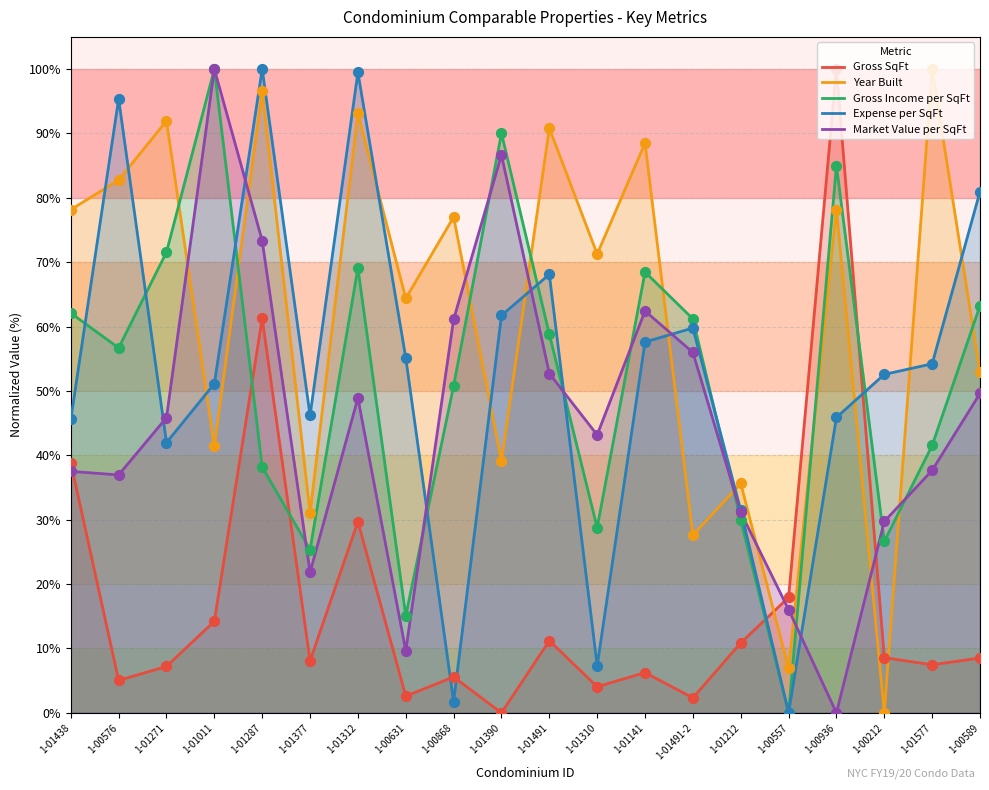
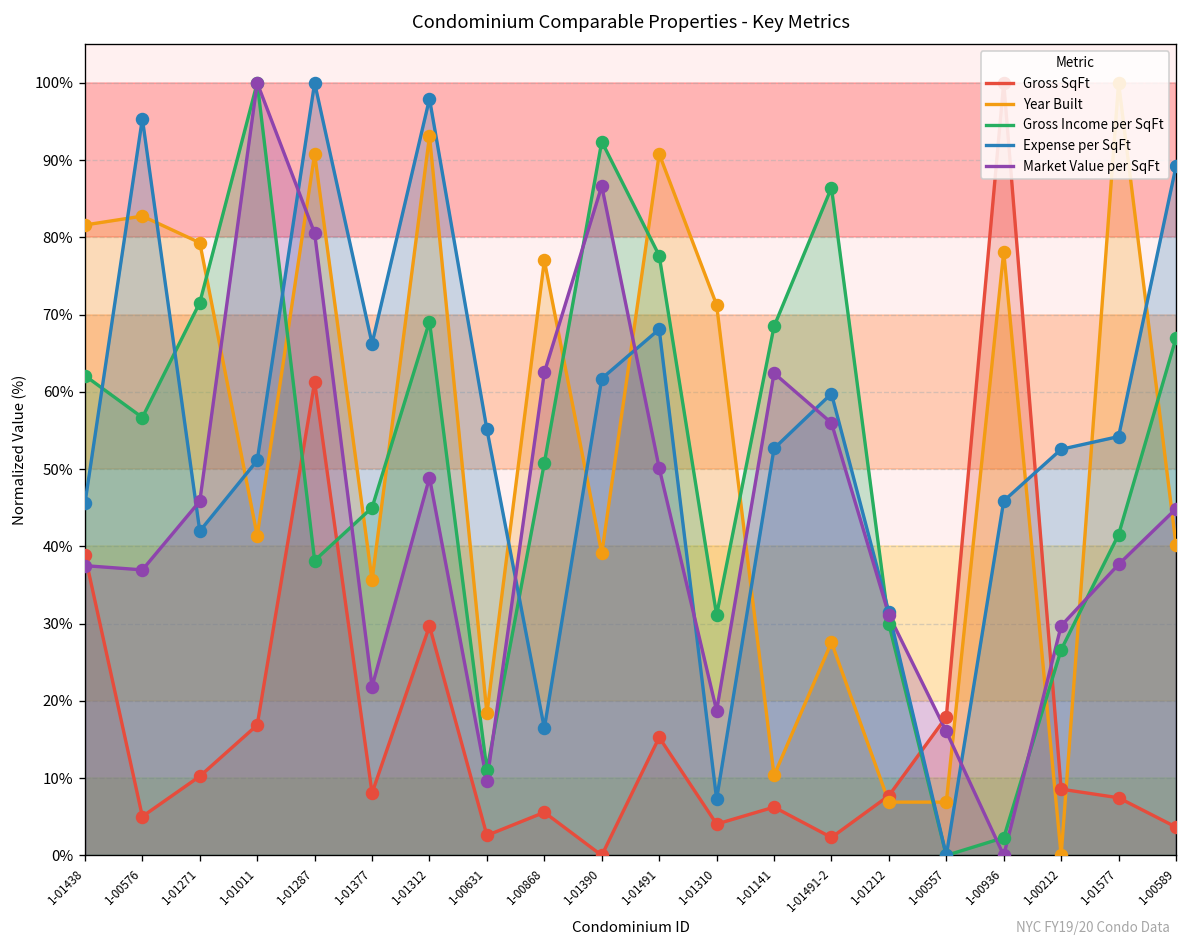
  {
    "Gross SqFt": {
      "1-01438": "39%",
      "1-00576": "5%",
-     "1-01271": "7%",
-     "1-01011": "14%",
+     "1-01271": "10%",
+     "1-01011": "17%",
      "1-01287": "61%",
      "1-01377": "8%",
      "1-01312": "30%",
      "1-00631": "3%",
      "1-00868": "6%",
      "1-01390": "0%",
-     "1-01491": "11%",
+     "1-01491": "15%",
      "1-01310": "4%",
      "1-01141": "6%",
      "1-01491-2": "2%",
-     "1-01212": "11%",
+     "1-01212": "8%",
      "1-00557": "18%",
      "1-00212": "9%",
      "1-01577": "7%",
-     "1-00589": "9%"
+     "1-00589": "4%"
    },
    "Year Built": {
-     "1-01438": "78%",
+     "1-01438": "82%",
      "1-00576": "83%",
-     "1-01271": "92%",
+     "1-01271": "79%",
      "1-01011": "41%",
-     "1-01287": "97%",
-     "1-01377": "31%",
+     "1-01287": "91%",
+     "1-01377": "36%",
      "1-01312": "93%",
-     "1-00631": "64%",
+     "1-00631": "18%",
      "1-00868": "77%",
      "1-01390": "39%",
      "1-01491": "91%",
      "1-01310": "71%",
-     "1-01141": "89%",
+     "1-01141": "10%",
      "1-01491-2": "28%",
-     "1-01212": "36%",
+     "1-01212": "7%",
      "1-00557": "7%",
      "1-00936": "78%",
      "1-00212": "0%",
-     "1-00589": "53%"
+     "1-00589": "40%"
    },
    "Gross Income per SqFt": {
      "1-01438": "62%",
      "1-00576": "57%",
      "1-01271": "72%",
      "1-01287": "38%",
-     "1-01377": "25%",
+     "1-01377": "45%",
      "1-01312": "69%",
-     "1-00631": "15%",
+     "1-00631": "11%",
      "1-00868": "51%",
-     "1-01390": "90%",
-     "1-01491": "59%",
-     "1-01310": "29%",
+     "1-01390": "92%",
+     "1-01491": "78%",
+     "1-01310": "31%",
      "1-01141": "68%",
-     "1-01491-2": "61%",
+     "1-01491-2": "86%",
      "1-01212": "30%",
-     "1-00936": "85%",
+     "1-00936": "2%",
      "1-00212": "27%",
      "1-01577": "42%",
-     "1-00589": "63%"
+     "1-00589": "67%"
    },
    "Expense per SqFt": {
      "1-01438": "46%",
      "1-00576": "95%",
      "1-01271": "42%",
      "1-01011": "51%",
      "1-01287": "100%",
-     "1-01377": "46%",
-     "1-01312": "99%",
+     "1-01377": "66%",
+     "1-01312": "98%",
      "1-00631": "55%",
-     "1-00868": "2%",
+     "1-00868": "16%",
      "1-01390": "62%",
      "1-01491": "68%",
      "1-01310": "7%",
-     "1-01141": "58%",
+     "1-01141": "53%",
      "1-01491-2": "60%",
      "1-00936": "46%",
      "1-00212": "53%",
      "1-01577": "54%",
-     "1-00589": "81%"
+     "1-00589": "89%"
    },
    "Market Value per SqFt": {
      "1-01438": "38%",
      "1-00576": "37%",
      "1-01271": "46%",
-     "1-01287": "73%",
+     "1-01287": "81%",
      "1-01377": "22%",
      "1-01312": "49%",
      "1-00631": "10%",
-     "1-00868": "61%",
+     "1-00868": "63%",
      "1-01390": "87%",
-     "1-01491": "53%",
-     "1-01310": "43%",
+     "1-01491": "50%",
+     "1-01310": "19%",
      "1-01141": "62%",
      "1-01491-2": "56%",
      "1-00557": "16%",
      "1-00936": "0%",
      "1-00212": "30%",
      "1-01577": "38%",
-     "1-00589": "50%"
+     "1-00589": "45%"
    }
  }
